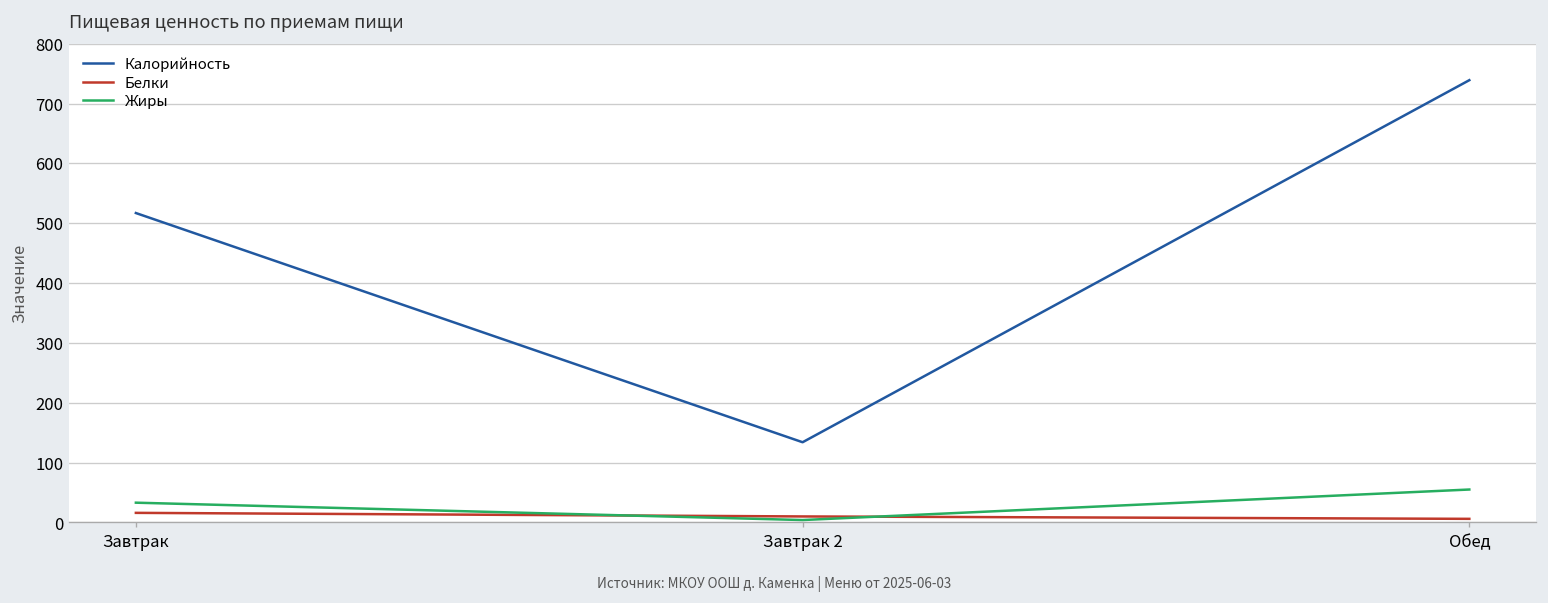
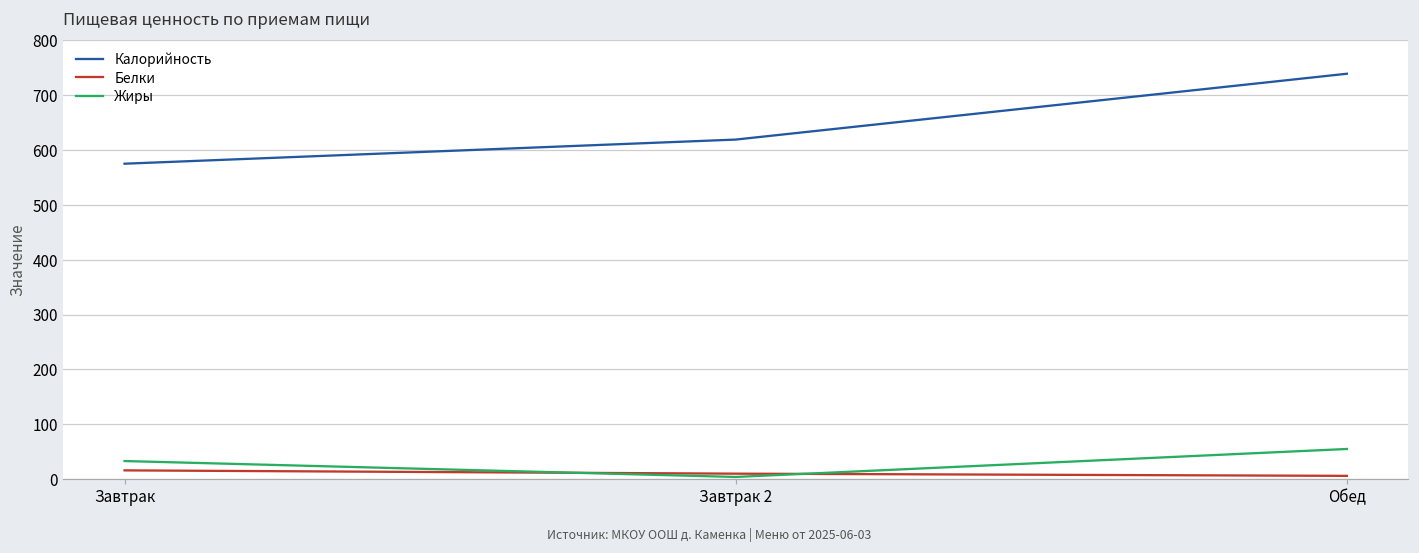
  {
    "Калорийность": {
-     "Завтрак": 520,
-     "Завтрак 2": 130,
+     "Завтрак": 580,
+     "Завтрак 2": 620,
      "Обед": 740
    },
    "Белки": {
      "Завтрак": 20,
      "Завтрак 2": 10,
      "Обед": 10
    },
    "Жиры": {
      "Завтрак": 30,
      "Завтрак 2": 0,
      "Обед": 60
    }
  }
